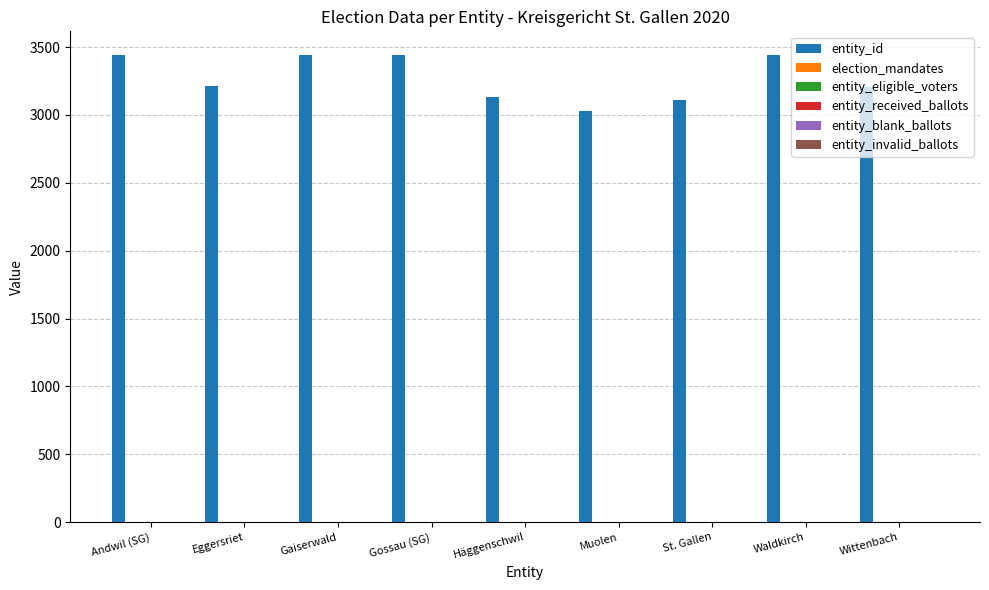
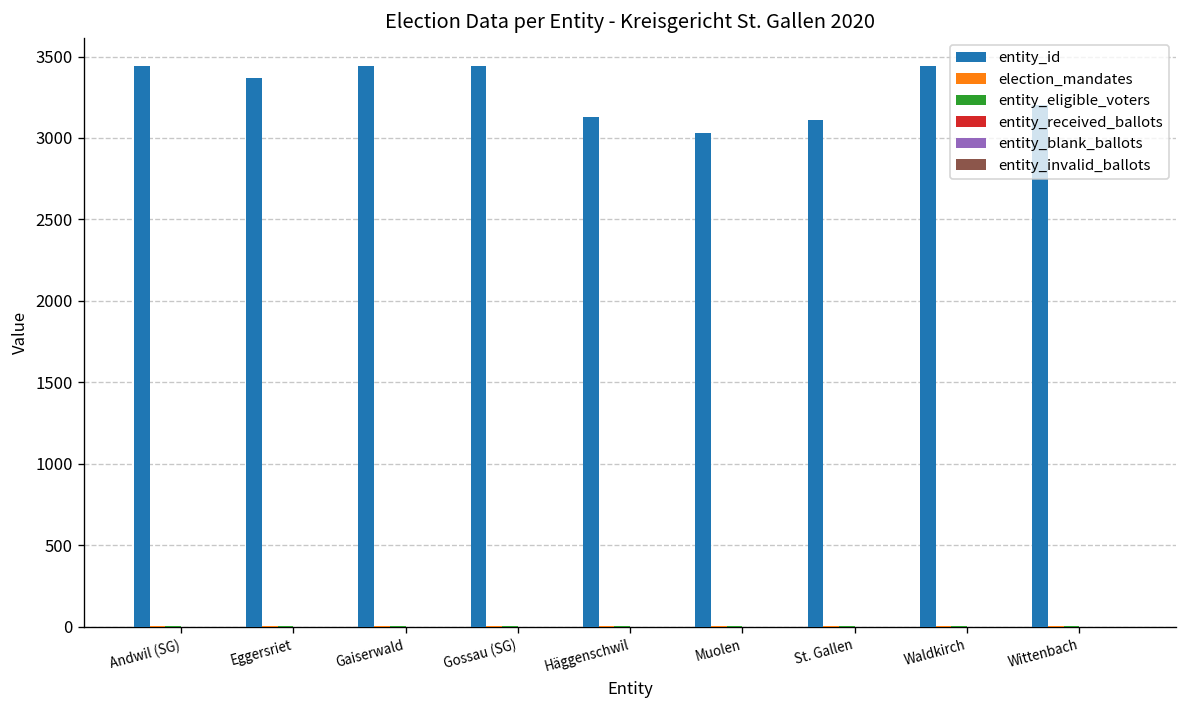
  {
    "entity_id": {
      "Andwil (SG)": 3440,
-     "Eggersriet": 3210,
+     "Eggersriet": 3370,
      "Gaiserwald": 3440,
      "Gossau (SG)": 3440,
      "Häggenschwil": 3130,
      "Muolen": 3030,
      "St. Gallen": 3110,
      "Waldkirch": 3440
    },
    "entity_received_ballots": {
      "Andwil (SG)": 0,
      "Eggersriet": 0,
      "Gaiserwald": 0,
      "Gossau (SG)": 0,
      "Häggenschwil": 0,
      "Muolen": 0,
      "St. Gallen": 0,
      "Waldkirch": 0,
      "Wittenbach": 0
    },
    "entity_blank_ballots": {
      "Andwil (SG)": 0,
      "Eggersriet": 0,
      "Gaiserwald": 0,
      "Gossau (SG)": 0,
      "Häggenschwil": 0,
      "Muolen": 0,
      "St. Gallen": 0,
      "Waldkirch": 0,
      "Wittenbach": 0
    },
    "entity_invalid_ballots": {
      "Andwil (SG)": 0,
      "Eggersriet": 0,
      "Gaiserwald": 0,
      "Gossau (SG)": 0,
      "Häggenschwil": 0,
      "Muolen": 0,
      "St. Gallen": 0,
      "Waldkirch": 0,
      "Wittenbach": 0
    }
  }
